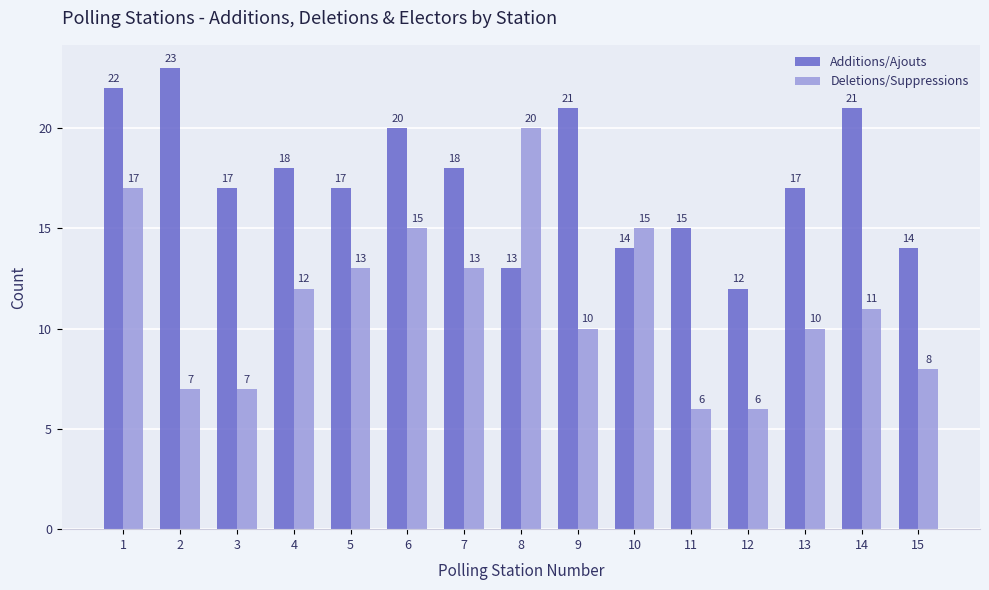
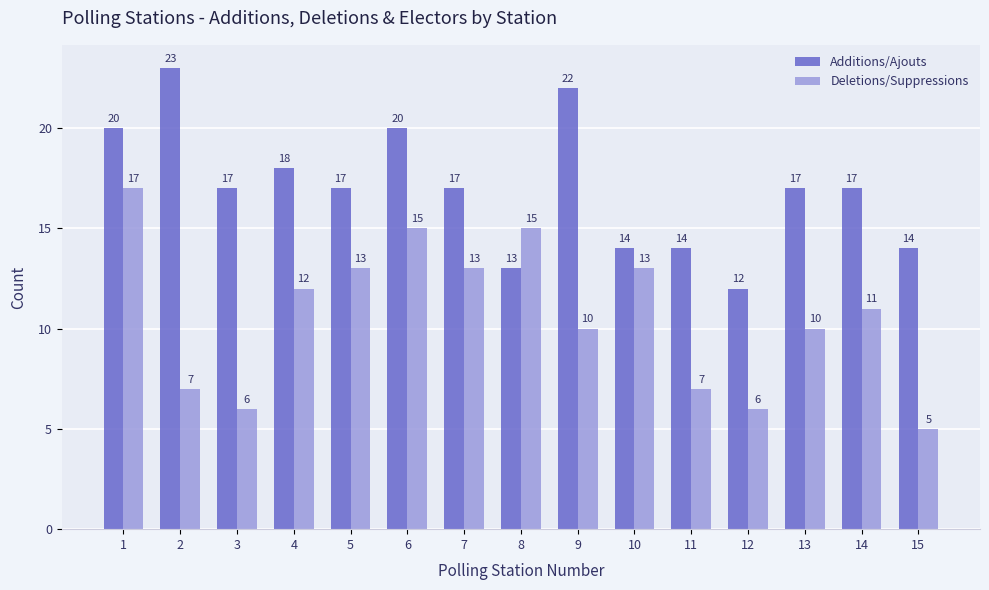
  {
    "Additions/Ajouts": {
-     "1": 22,
+     "1": 20,
      "2": 23,
      "3": 17,
      "4": 18,
      "5": 17,
      "6": 20,
-     "7": 18,
+     "7": 17,
      "8": 13,
-     "9": 21,
+     "9": 22,
      "10": 14,
-     "11": 15,
+     "11": 14,
      "12": 12,
      "13": 17,
-     "14": 21,
+     "14": 17,
      "15": 14
    },
    "Deletions/Suppressions": {
      "1": 17,
      "2": 7,
-     "3": 7,
+     "3": 6,
      "4": 12,
      "5": 13,
      "6": 15,
      "7": 13,
-     "8": 20,
+     "8": 15,
      "9": 10,
-     "10": 15,
-     "11": 6,
+     "10": 13,
+     "11": 7,
      "12": 6,
      "13": 10,
      "14": 11,
-     "15": 8
+     "15": 5
    }
  }
